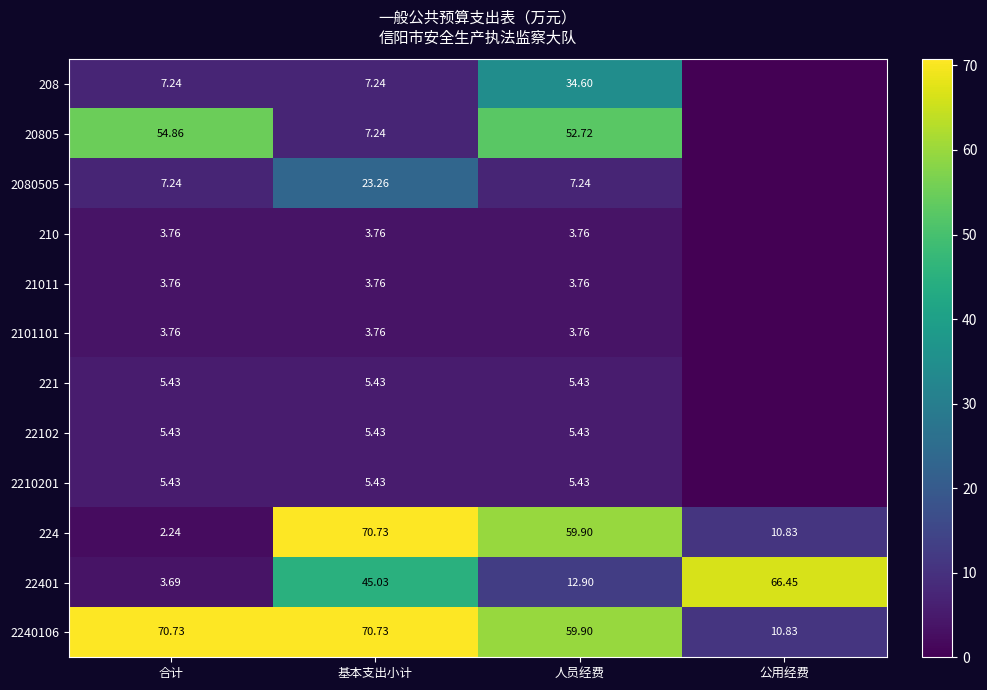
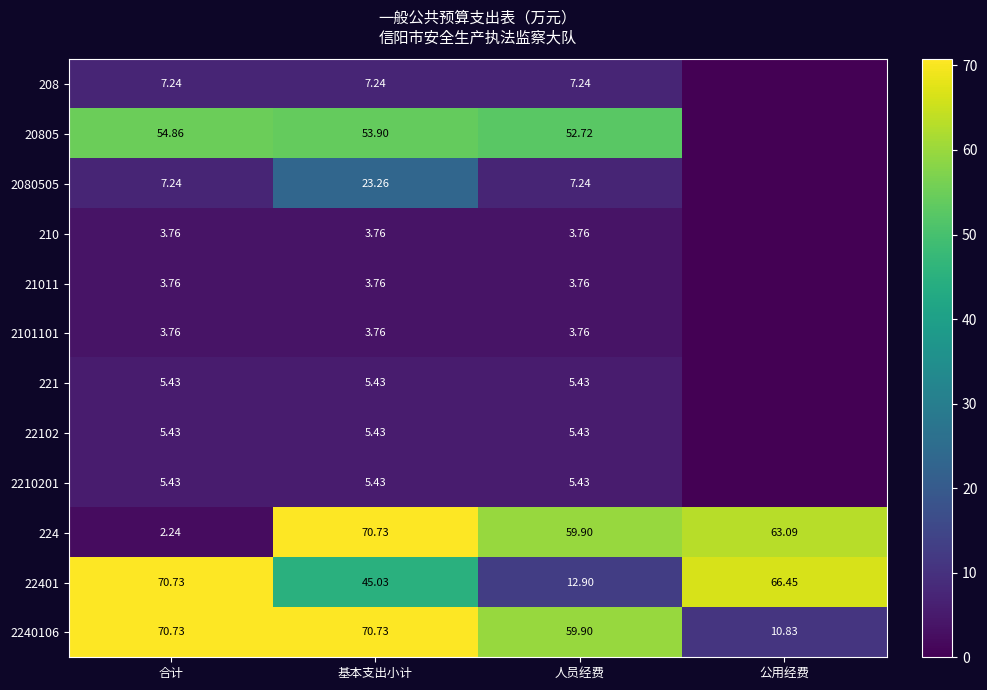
  {
    "208": {
      "合计": 7.24,
      "基本支出小计": 7.24,
-     "人员经费": 34.60
+     "人员经费": 7.24
    },
    "20805": {
      "合计": 54.86,
-     "基本支出小计": 7.24,
+     "基本支出小计": 53.90,
      "人员经费": 52.72
    },
    "2080505": {
      "合计": 7.24,
      "基本支出小计": 23.26,
      "人员经费": 7.24
    },
    "210": {
      "合计": 3.76,
      "基本支出小计": 3.76,
      "人员经费": 3.76
    },
    "21011": {
      "合计": 3.76,
      "基本支出小计": 3.76,
      "人员经费": 3.76
    },
    "2101101": {
      "合计": 3.76,
      "基本支出小计": 3.76,
      "人员经费": 3.76
    },
    "221": {
      "合计": 5.43,
      "基本支出小计": 5.43,
      "人员经费": 5.43
    },
    "22102": {
      "合计": 5.43,
      "基本支出小计": 5.43,
      "人员经费": 5.43
    },
    "2210201": {
      "合计": 5.43,
      "基本支出小计": 5.43,
      "人员经费": 5.43
    },
    "224": {
      "合计": 2.24,
      "基本支出小计": 70.73,
      "人员经费": 59.90,
-     "公用经费": 10.83
+     "公用经费": 63.09
    },
    "22401": {
-     "合计": 3.69,
+     "合计": 70.73,
      "基本支出小计": 45.03,
      "人员经费": 12.90,
      "公用经费": 66.45
    },
    "2240106": {
      "合计": 70.73,
      "基本支出小计": 70.73,
      "人员经费": 59.90,
      "公用经费": 10.83
    }
  }
